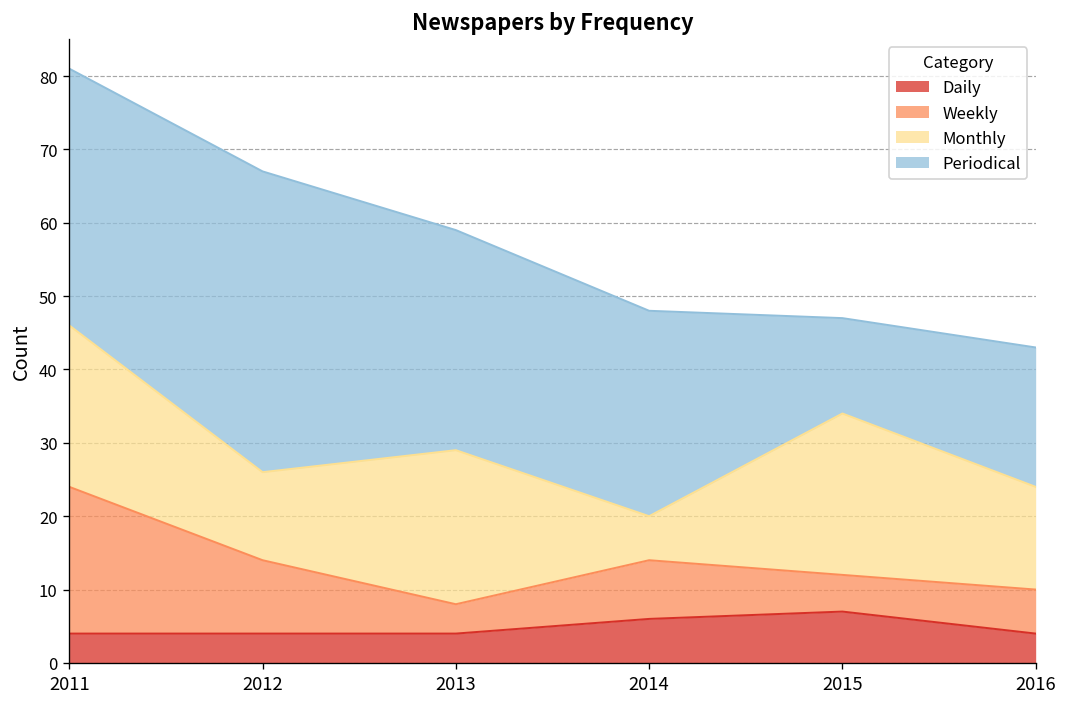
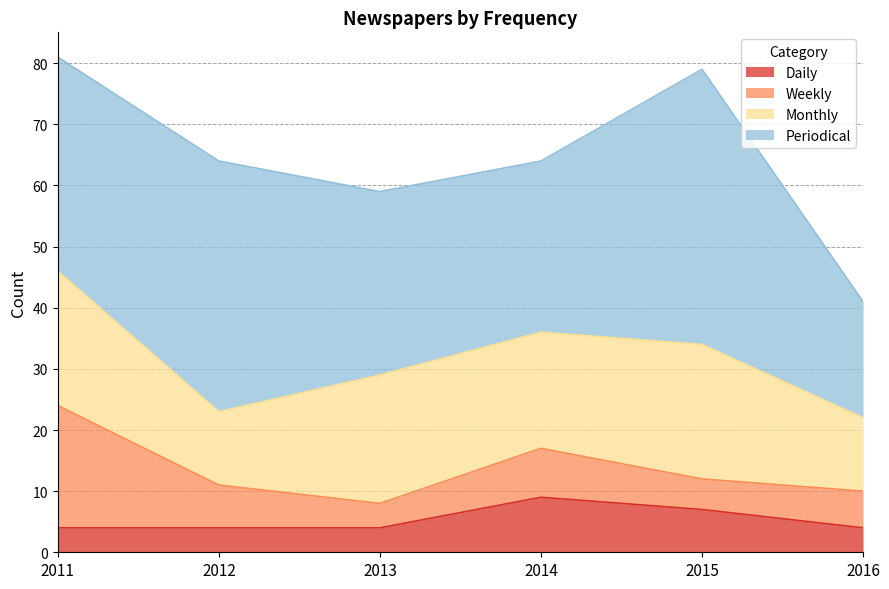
  {
    "Daily": {
      "2011": 4,
      "2012": 4,
      "2013": 4,
-     "2014": 6,
+     "2014": 9,
      "2015": 7,
      "2016": 4
    },
    "Weekly": {
      "2011": 20,
-     "2012": 10,
+     "2012": 7,
      "2013": 4,
      "2014": 8,
      "2015": 5,
      "2016": 6
    },
    "Monthly": {
      "2011": 22,
      "2012": 12,
      "2013": 21,
-     "2014": 6,
+     "2014": 19,
      "2015": 22,
-     "2016": 14
+     "2016": 12
    },
    "Periodical": {
      "2011": 35,
      "2012": 41,
      "2013": 30,
      "2014": 28,
-     "2015": 13,
+     "2015": 45,
      "2016": 19
    }
  }
